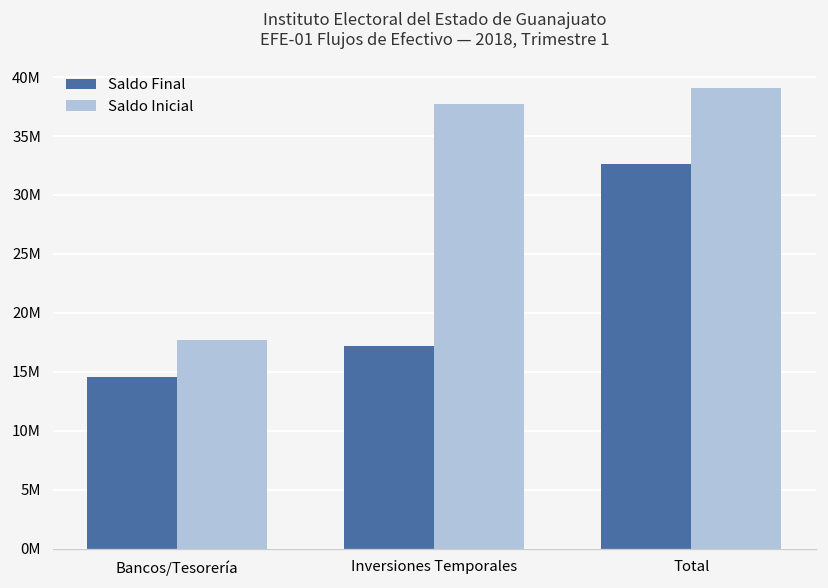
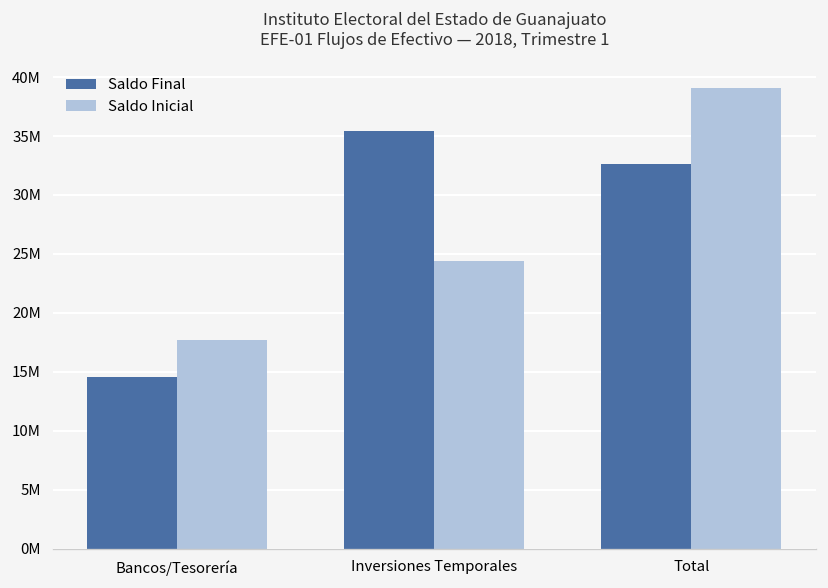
  {
    "Saldo Final": {
      "Bancos/Tesorería": 15000000,
-     "Inversiones Temporales": 17000000,
+     "Inversiones Temporales": 35000000,
      "Total": 33000000
    },
    "Saldo Inicial": {
      "Bancos/Tesorería": 18000000,
-     "Inversiones Temporales": 38000000,
+     "Inversiones Temporales": 24000000,
      "Total": 39000000
    }
  }
